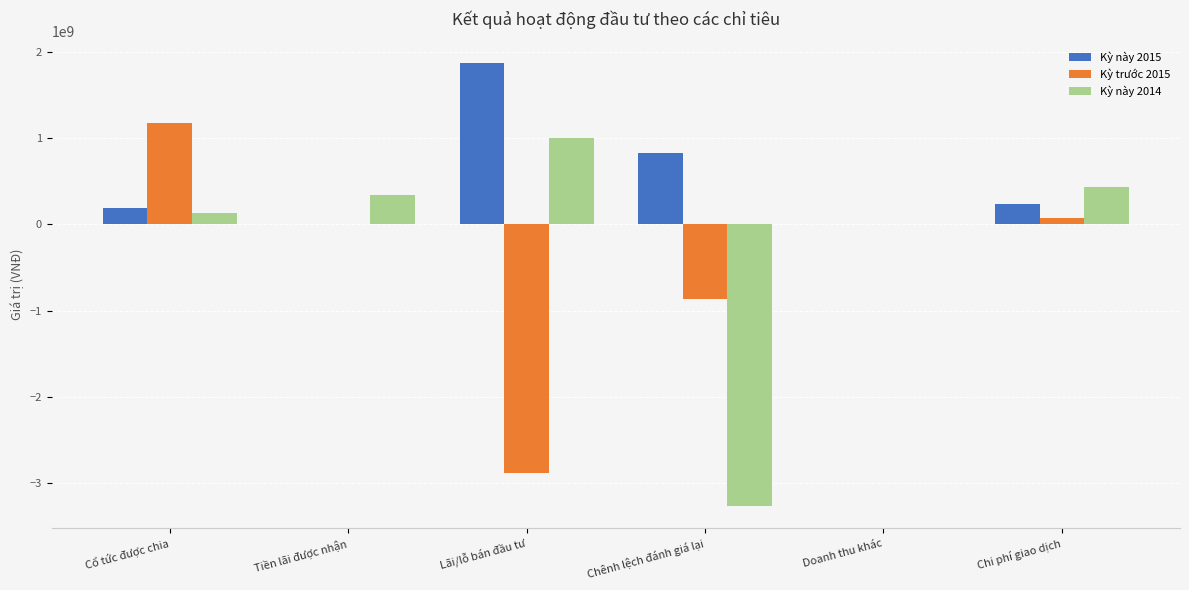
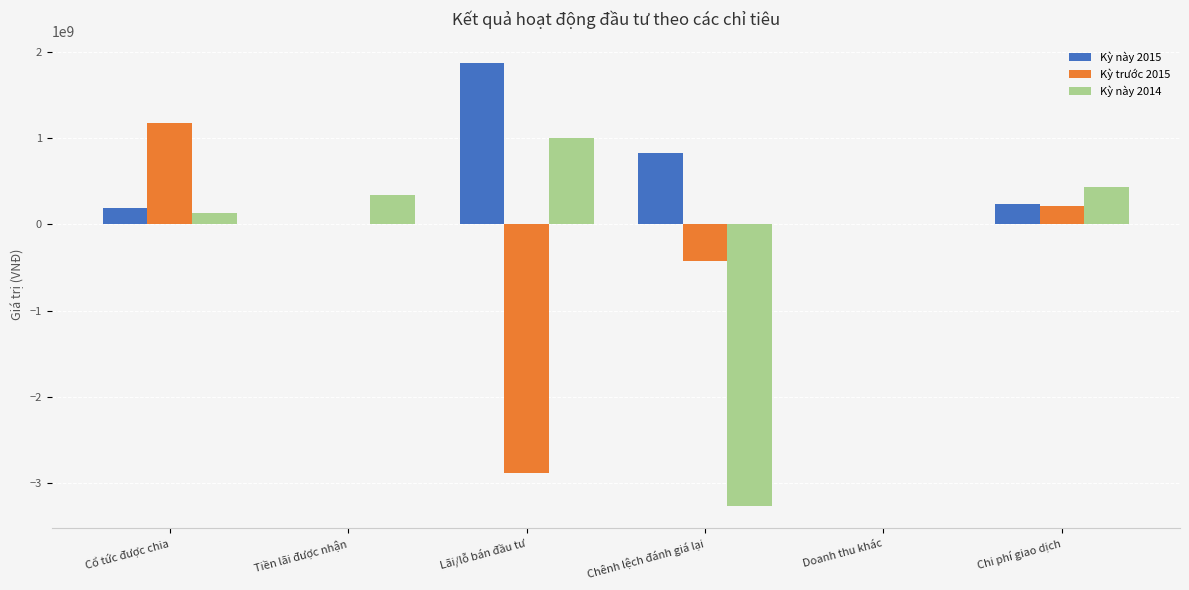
  {
    "Kỳ này 2015": {
      "Cổ tức được chia": 200000000,
      "Tiền lãi được nhận": 0,
      "Lãi/lỗ bán đầu tư": 1900000000,
      "Chênh lệch đánh giá lại": 800000000,
      "Chi phí giao dịch": 200000000
    },
    "Kỳ trước 2015": {
      "Cổ tức được chia": 1200000000,
      "Tiền lãi được nhận": 0,
      "Lãi/lỗ bán đầu tư": -2900000000,
-     "Chênh lệch đánh giá lại": -900000000,
-     "Chi phí giao dịch": 100000000
+     "Chênh lệch đánh giá lại": -400000000,
+     "Chi phí giao dịch": 200000000
    },
    "Kỳ này 2014": {
      "Cổ tức được chia": 100000000,
      "Tiền lãi được nhận": 300000000,
      "Lãi/lỗ bán đầu tư": 1000000000,
      "Chênh lệch đánh giá lại": -3300000000,
      "Doanh thu khác": 0,
      "Chi phí giao dịch": 400000000
    }
  }
